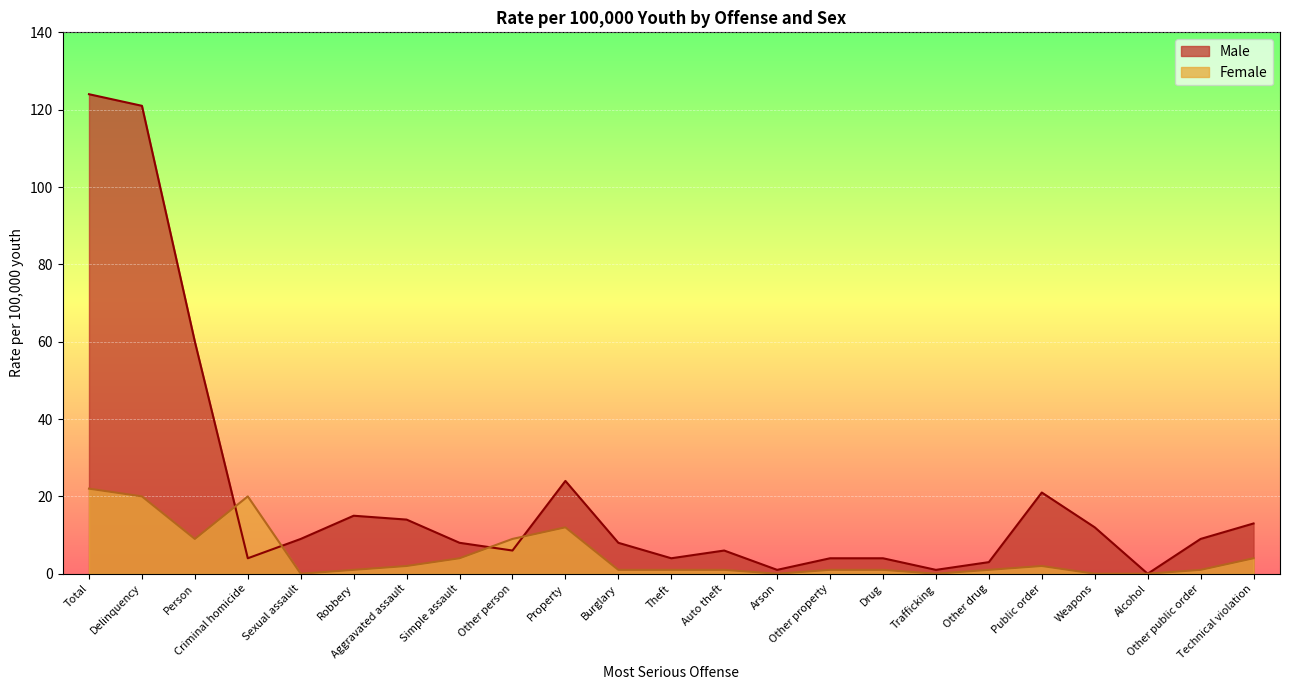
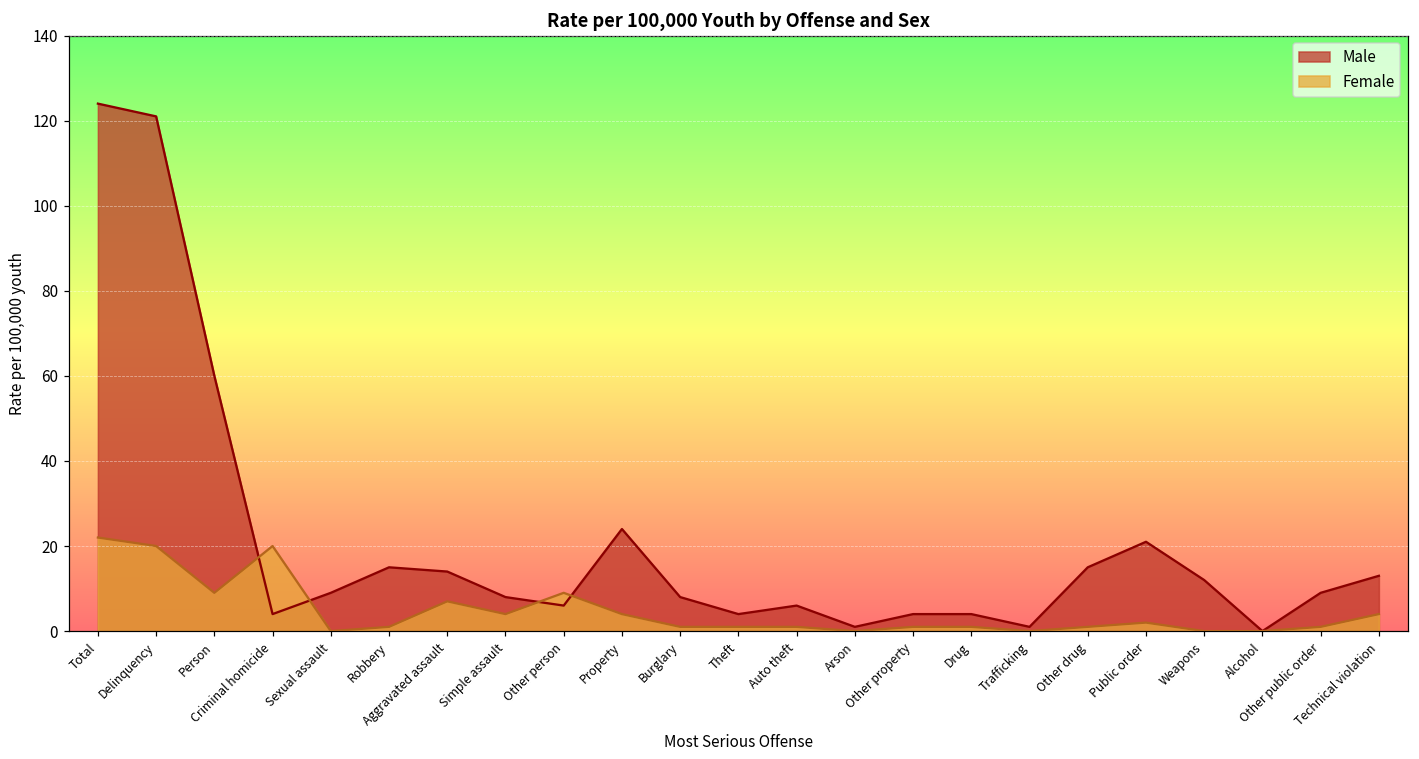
  {
    "Male": {
      "Total": 124,
      "Delinquency": 121,
      "Person": 60,
      "Criminal homicide": 4,
      "Sexual assault": 9,
      "Robbery": 15,
      "Aggravated assault": 14,
      "Simple assault": 8,
      "Other person": 6,
      "Property": 24,
      "Burglary": 8,
      "Theft": 4,
      "Auto theft": 6,
      "Arson": 1,
      "Other property": 4,
      "Drug": 4,
      "Trafficking": 1,
-     "Other drug": 3,
+     "Other drug": 15,
      "Public order": 21,
      "Weapons": 12,
      "Other public order": 9,
      "Technical violation": 13
    },
    "Female": {
      "Total": 22,
      "Delinquency": 20,
      "Person": 9,
      "Criminal homicide": 20,
      "Sexual assault": 0,
      "Robbery": 1,
-     "Aggravated assault": 2,
+     "Aggravated assault": 7,
      "Simple assault": 4,
      "Other person": 9,
-     "Property": 12,
+     "Property": 4,
      "Burglary": 1,
      "Theft": 1,
      "Auto theft": 1,
      "Arson": 0,
      "Other property": 1,
      "Drug": 1,
      "Trafficking": 0,
      "Other drug": 1,
      "Public order": 2,
      "Weapons": 0,
      "Other public order": 1,
      "Technical violation": 4
    }
  }
